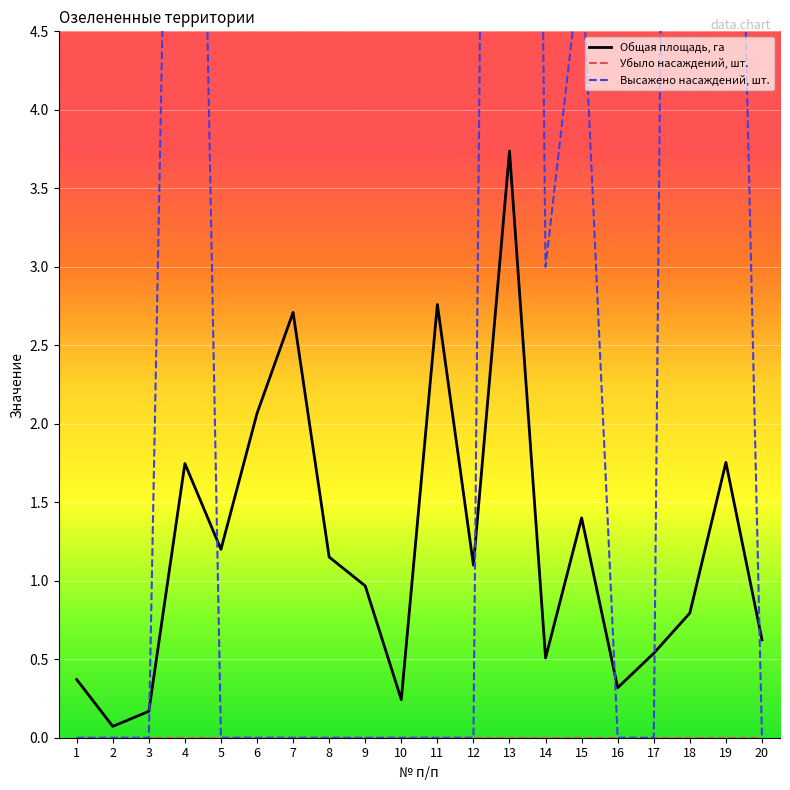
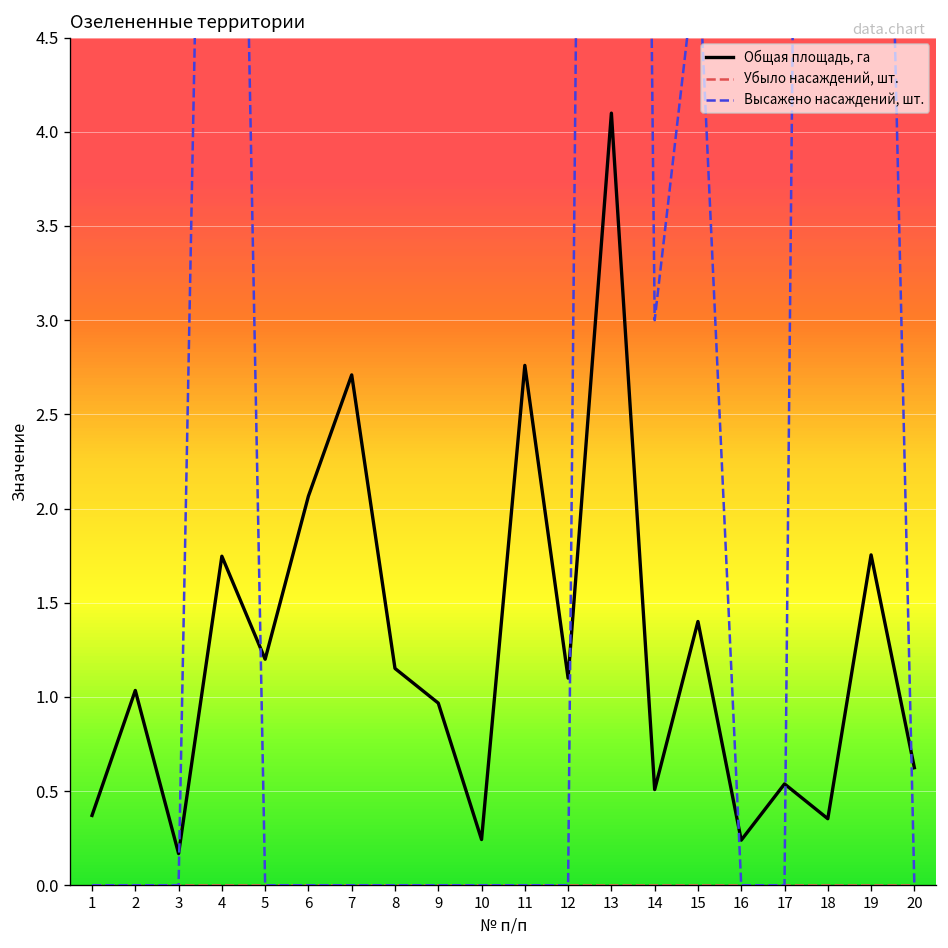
  {
    "Общая площадь, га": {
      "1": 0.37,
-     "2": 0.07,
+     "2": 1.03,
      "3": 0.17,
      "4": 1.75,
      "5": 1.20,
      "6": 2.07,
      "7": 2.71,
      "8": 1.15,
      "9": 0.97,
      "10": 0.24,
      "11": 2.76,
      "12": 1.10,
-     "13": 3.74,
+     "13": 4.10,
      "14": 0.51,
      "15": 1.40,
-     "16": 0.32,
+     "16": 0.24,
      "17": 0.54,
-     "18": 0.79,
+     "18": 0.35,
      "19": 1.75,
      "20": 0.62
    },
    "Убыло насаждений, шт.": {
      "4": 0.00,
      "13": 0.00,
      "14": 0.00,
      "15": 0.00,
      "18": 0.00,
      "19": 0.00
    },
    "Высажено насаждений, шт.": {
      "14": 3.00
    }
  }
